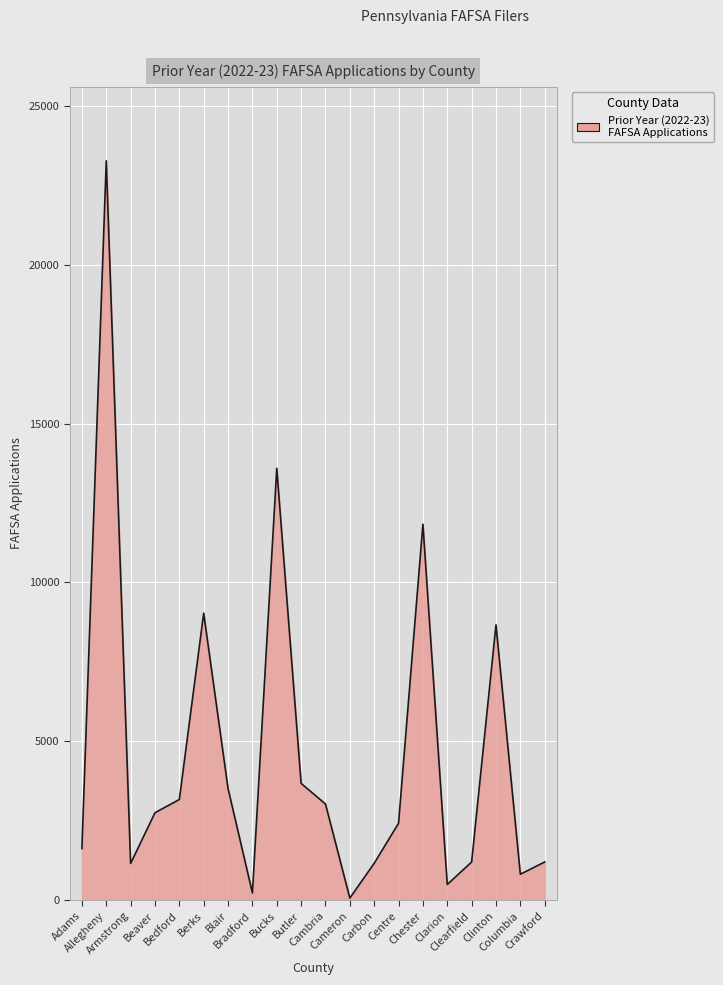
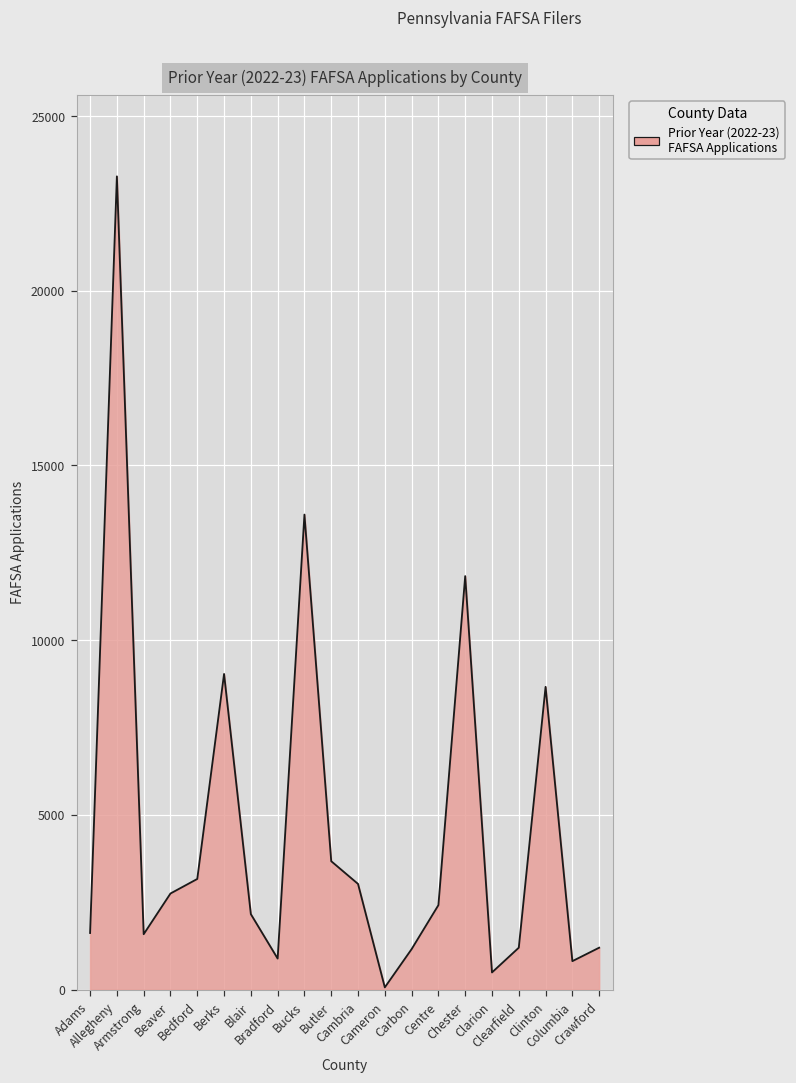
  {
    "Adams": 1600,
    "Allegheny": 23300,
-   "Armstrong": 1200,
+   "Armstrong": 1600,
    "Beaver": 2800,
    "Bedford": 3200,
    "Berks": 9000,
-   "Blair": 3500,
-   "Bradford": 200,
+   "Blair": 2200,
+   "Bradford": 900,
    "Bucks": 13600,
    "Butler": 3700,
    "Cambria": 3000,
    "Cameron": 100,
    "Carbon": 1200,
    "Centre": 2400,
    "Chester": 11800,
    "Clarion": 500,
    "Clearfield": 1200,
    "Clinton": 8700,
    "Columbia": 800,
    "Crawford": 1200
  }
